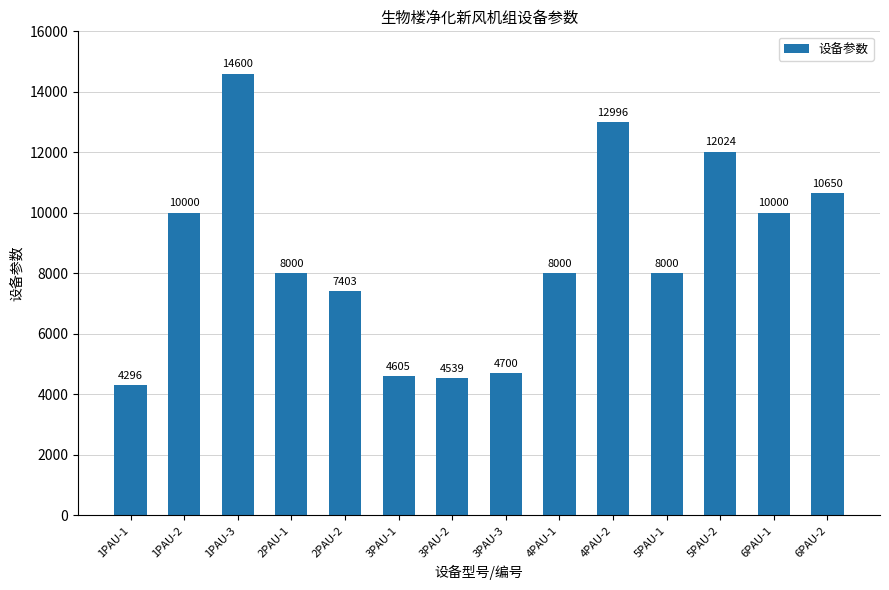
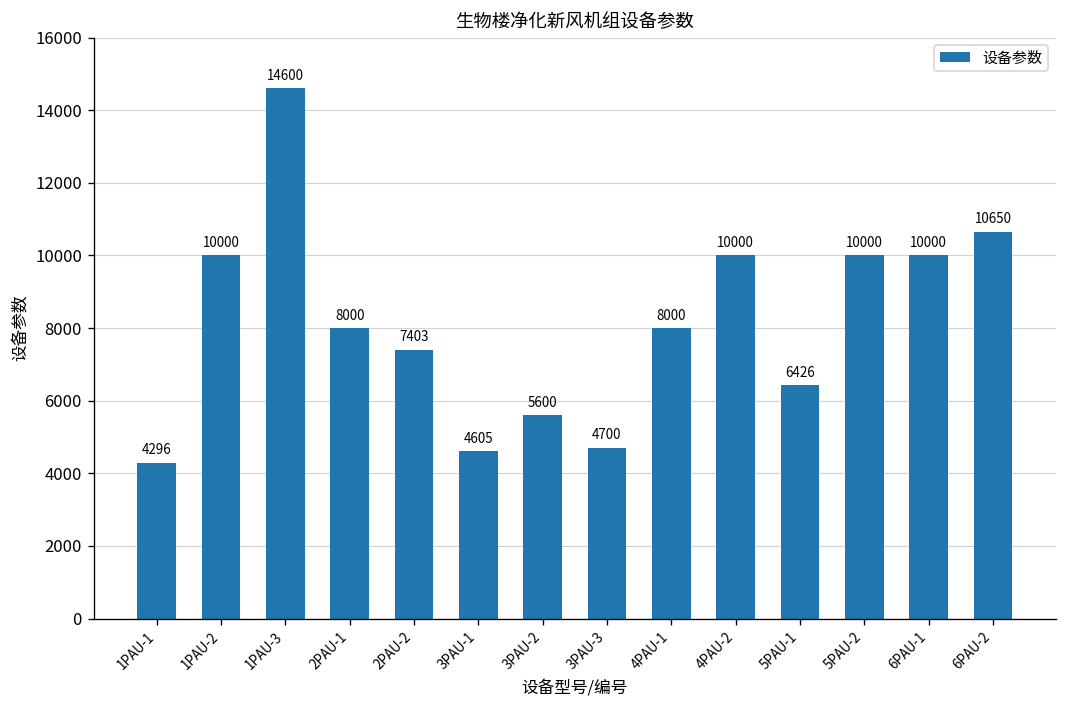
  {
    "1PAU-1": 4296,
    "1PAU-2": 10000,
    "1PAU-3": 14600,
    "2PAU-1": 8000,
    "2PAU-2": 7403,
    "3PAU-1": 4605,
-   "3PAU-2": 4539,
+   "3PAU-2": 5600,
    "3PAU-3": 4700,
    "4PAU-1": 8000,
-   "4PAU-2": 12996,
-   "5PAU-1": 8000,
-   "5PAU-2": 12024,
+   "4PAU-2": 10000,
+   "5PAU-1": 6426,
+   "5PAU-2": 10000,
    "6PAU-1": 10000,
    "6PAU-2": 10650
  }
